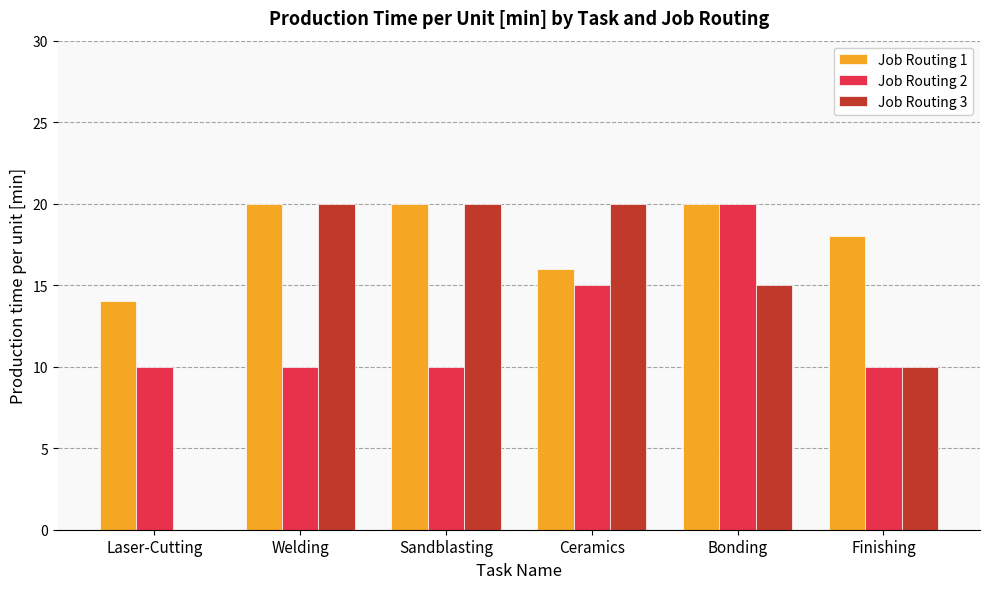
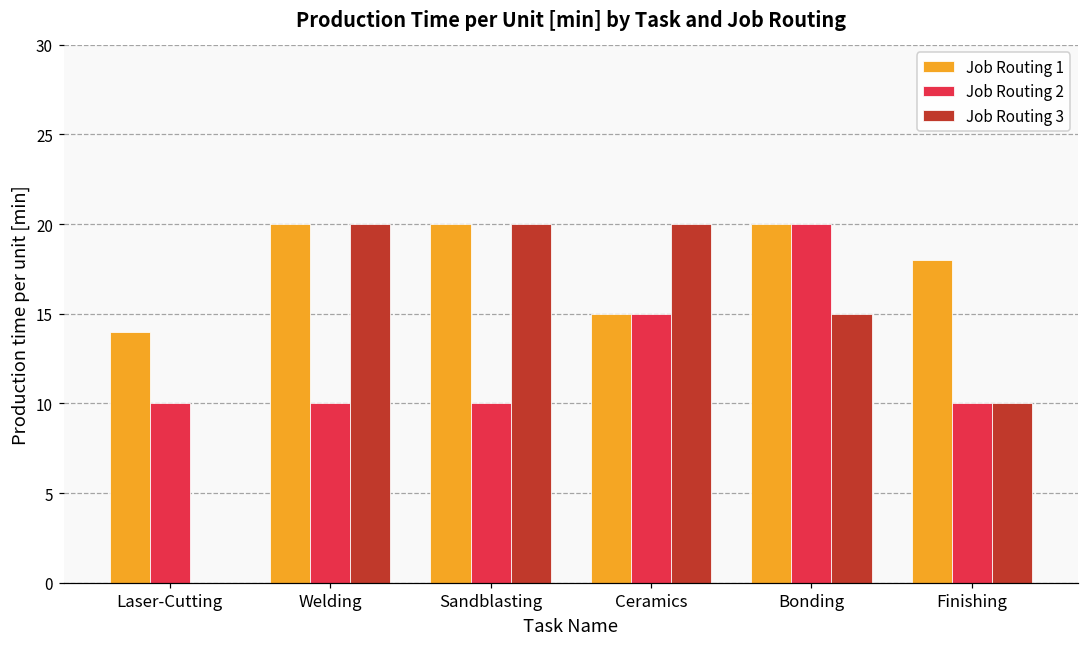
  {
    "Job Routing 1": {
      "Laser-Cutting": 14,
      "Welding": 20,
      "Sandblasting": 20,
-     "Ceramics": 16,
+     "Ceramics": 15,
      "Bonding": 20,
      "Finishing": 18
    }
  }
